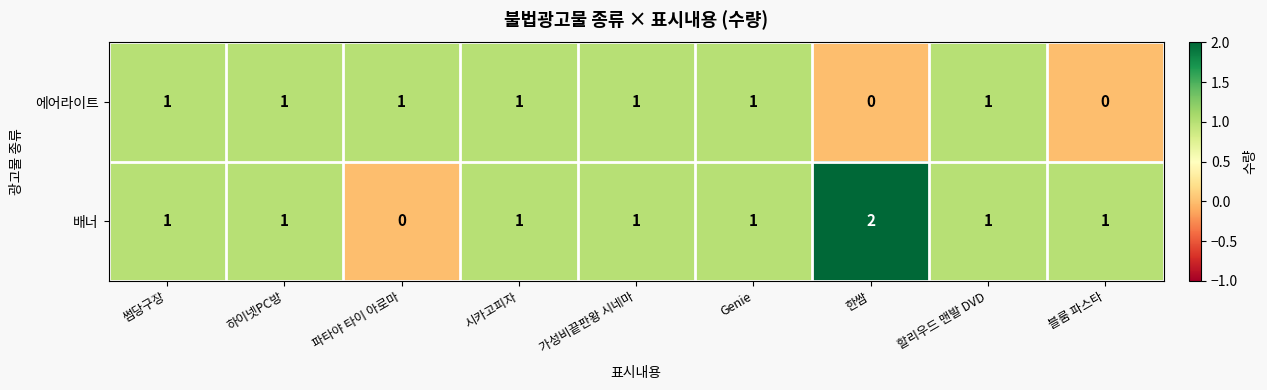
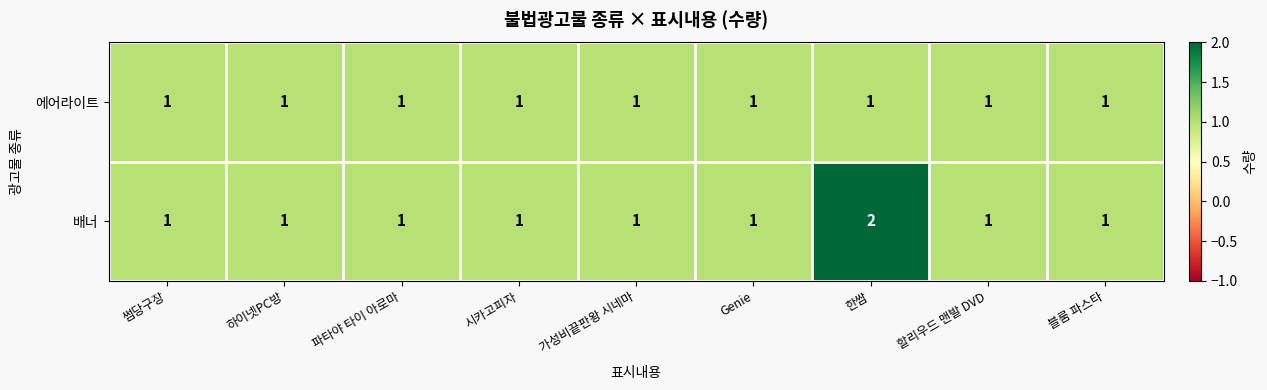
  {
    "에어라이트": {
      "썸당구장": 1,
      "하이넷PC방": 1,
      "파타야 타이 아로마": 1,
      "시카고피자": 1,
      "가성비끝판왕 시네마": 1,
      "Genie": 1,
-     "한쌈": 0,
+     "한쌈": 1,
      "할리우드 맨발 DVD": 1,
-     "블룸 파스타": 0
+     "블룸 파스타": 1
    },
    "배너": {
      "썸당구장": 1,
      "하이넷PC방": 1,
-     "파타야 타이 아로마": 0,
+     "파타야 타이 아로마": 1,
      "시카고피자": 1,
      "가성비끝판왕 시네마": 1,
      "Genie": 1,
      "한쌈": 2,
      "할리우드 맨발 DVD": 1,
      "블룸 파스타": 1
    }
  }
